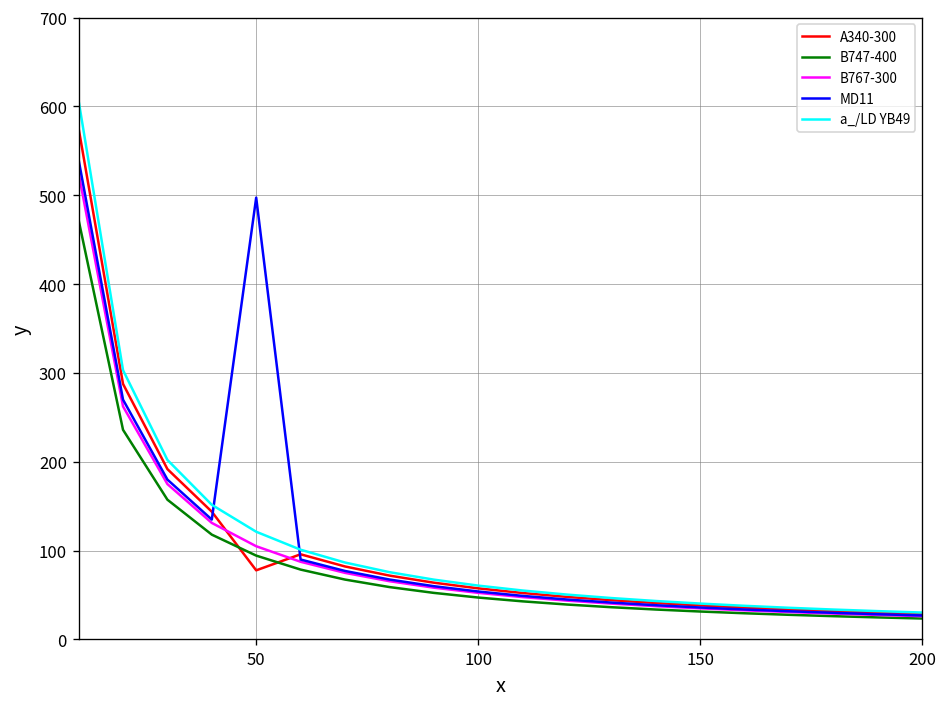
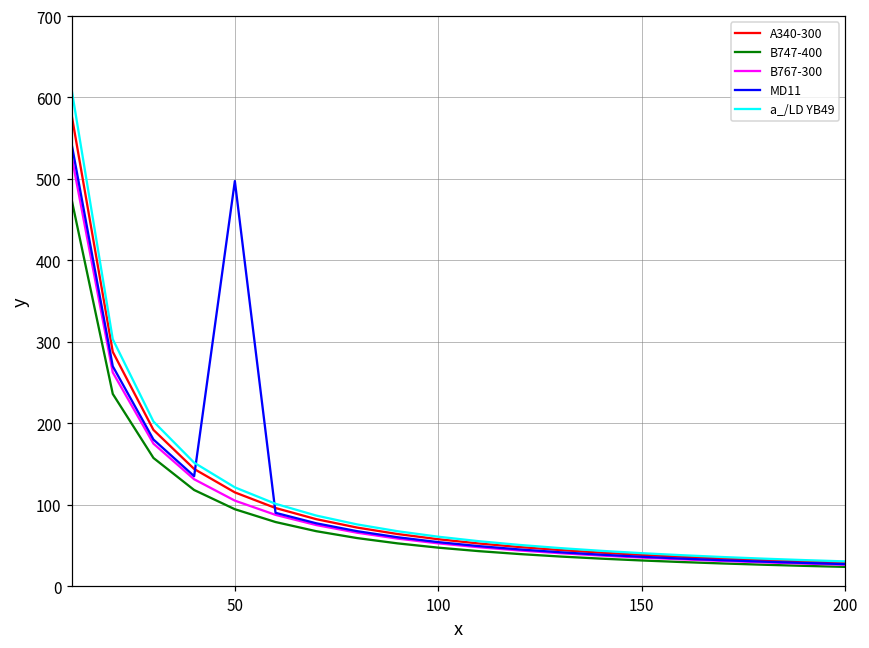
  {
    "A340-300": {
-     "50": 80
+     "50": 120
    },
    "B747-400": {
      "50": 90,
      "100": 50,
      "150": 30
    },
    "B767-300": {
      "50": 100
    },
    "MD11": {
      "50": 500
    },
    "a_/LD YB49": {
      "50": 120
    }
  }
